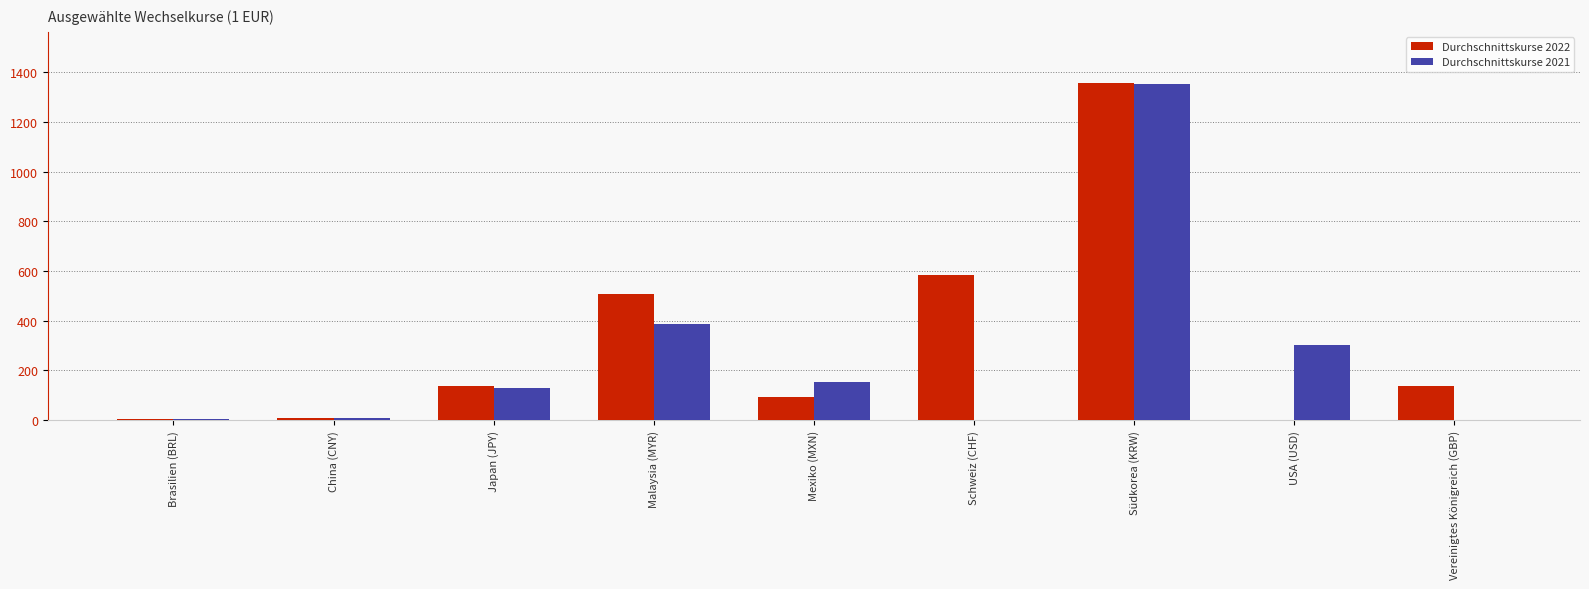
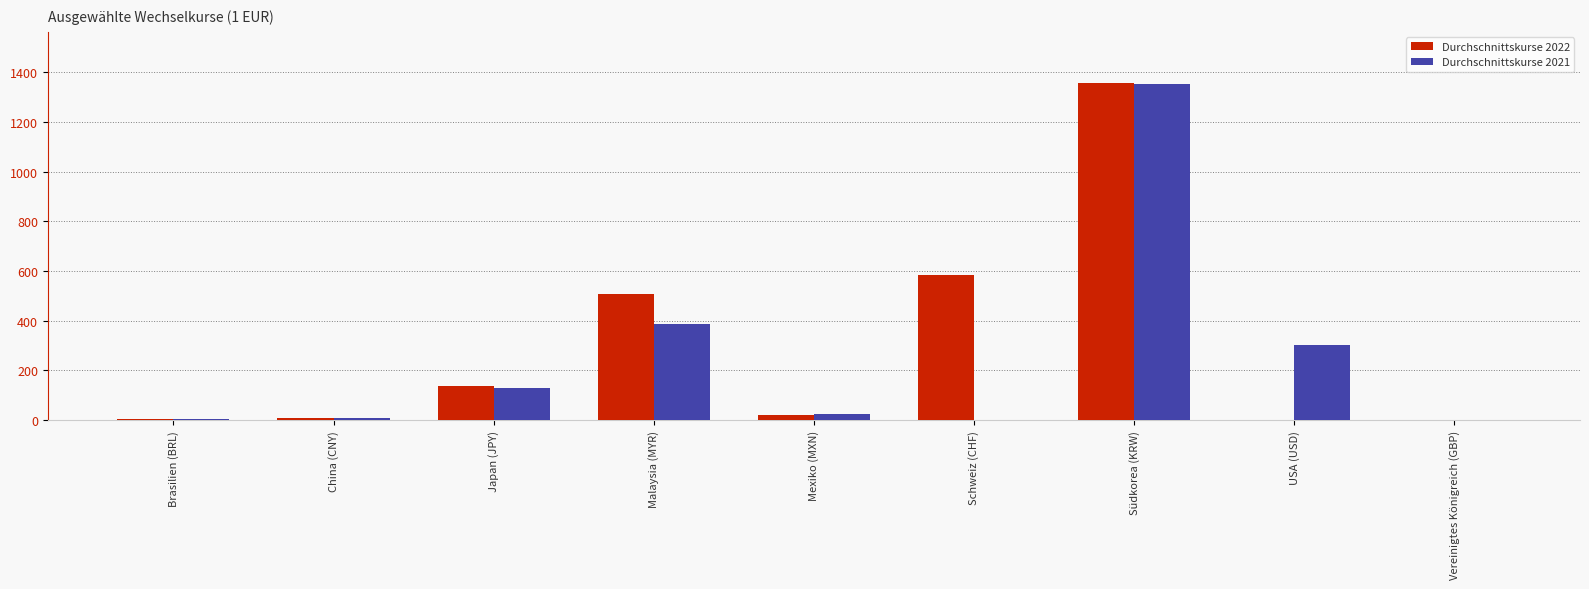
  {
    "Durchschnittskurse 2022": {
      "Japan (JPY)": 140,
      "Malaysia (MYR)": 510,
-     "Mexiko (MXN)": 100,
+     "Mexiko (MXN)": 20,
      "Schweiz (CHF)": 580,
      "Südkorea (KRW)": 1360,
-     "Vereinigtes Königreich (GBP)": 140
+     "Vereinigtes Königreich (GBP)": 0
    },
    "Durchschnittskurse 2021": {
      "Japan (JPY)": 130,
      "Malaysia (MYR)": 390,
-     "Mexiko (MXN)": 150,
+     "Mexiko (MXN)": 20,
      "Südkorea (KRW)": 1350,
      "USA (USD)": 300
    }
  }
